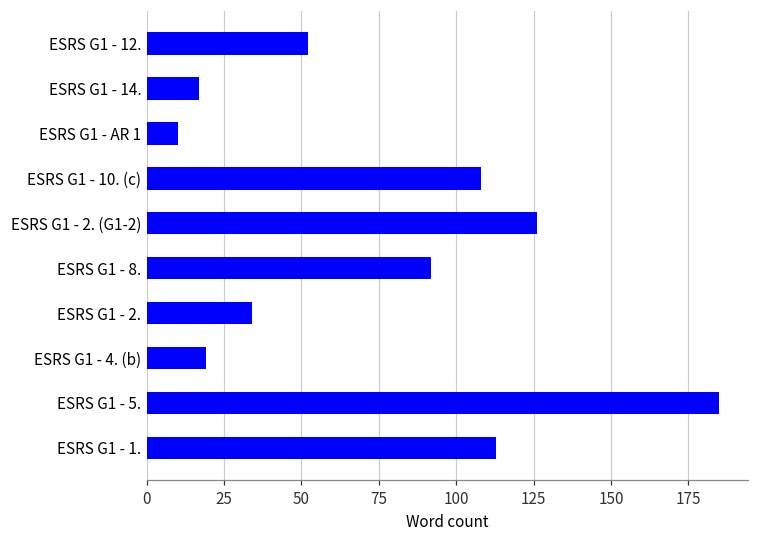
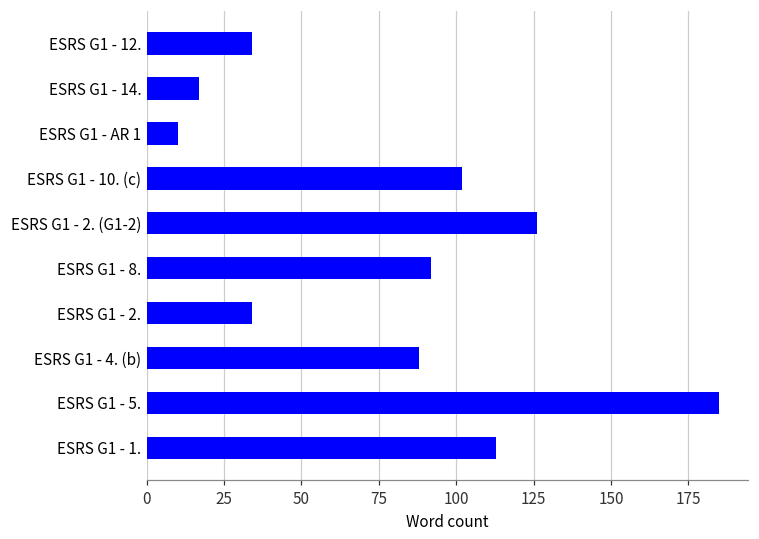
  {
-   "ESRS G1 - 12.": 52,
+   "ESRS G1 - 12.": 34,
    "ESRS G1 - 14.": 17,
    "ESRS G1 - AR 1": 10,
-   "ESRS G1 - 10. (c)": 108,
+   "ESRS G1 - 10. (c)": 102,
    "ESRS G1 - 2. (G1-2)": 126,
    "ESRS G1 - 8.": 92,
    "ESRS G1 - 2.": 34,
-   "ESRS G1 - 4. (b)": 19,
+   "ESRS G1 - 4. (b)": 88,
    "ESRS G1 - 5.": 185,
    "ESRS G1 - 1.": 113
  }
